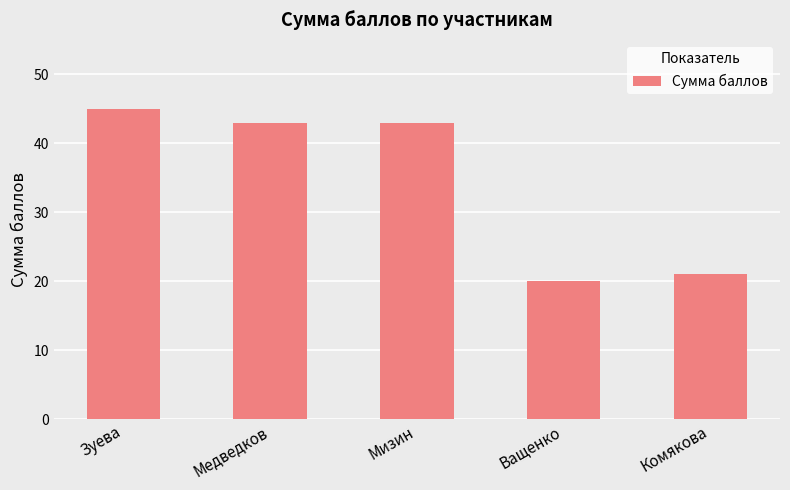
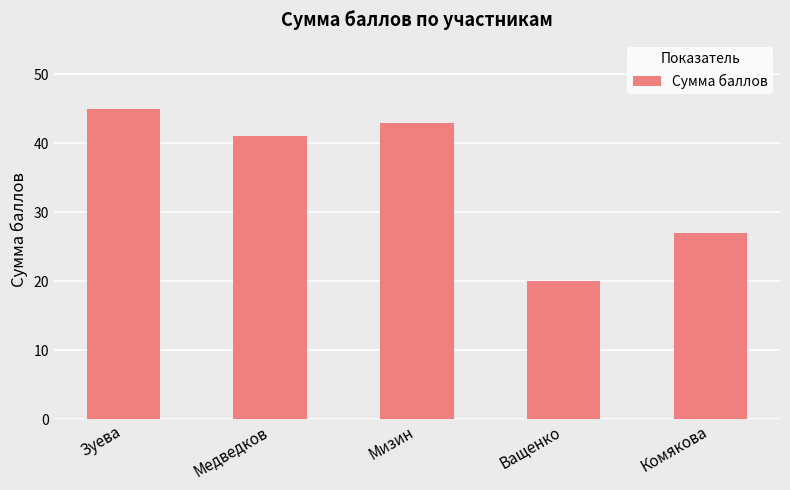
  {
    "Зуева": 45,
-   "Медведков": 43,
+   "Медведков": 41,
    "Мизин": 43,
    "Ващенко": 20,
-   "Комякова": 21
+   "Комякова": 27
  }
